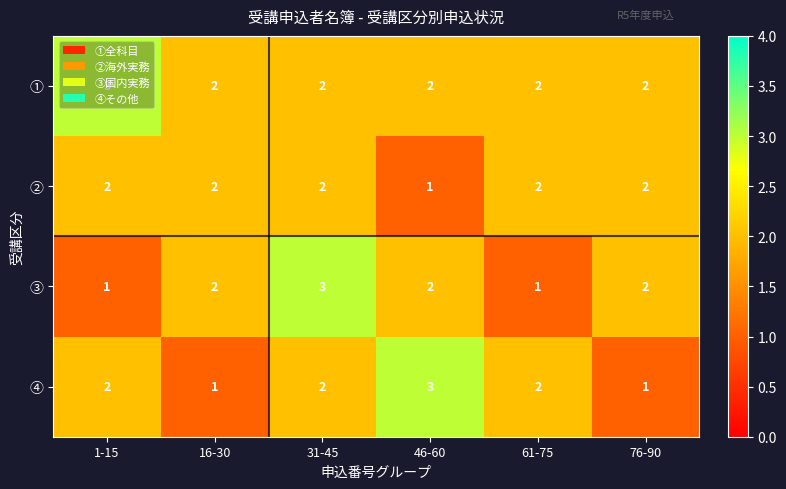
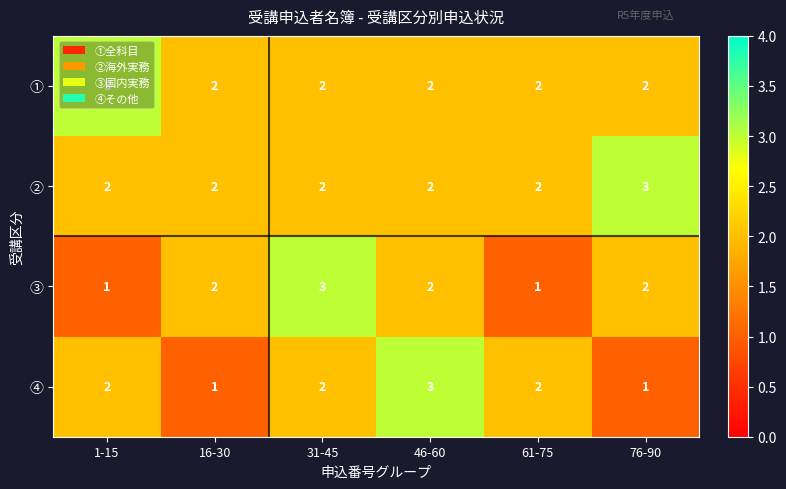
  {
    "①": {
      "16-30": 2,
      "31-45": 2,
      "46-60": 2,
      "61-75": 2,
      "76-90": 2
    },
    "②": {
      "1-15": 2,
      "16-30": 2,
      "31-45": 2,
-     "46-60": 1,
+     "46-60": 2,
      "61-75": 2,
-     "76-90": 2
+     "76-90": 3
    },
    "③": {
      "1-15": 1,
      "16-30": 2,
      "31-45": 3,
      "46-60": 2,
      "61-75": 1,
      "76-90": 2
    },
    "④": {
      "1-15": 2,
      "16-30": 1,
      "31-45": 2,
      "46-60": 3,
      "61-75": 2,
      "76-90": 1
    }
  }
